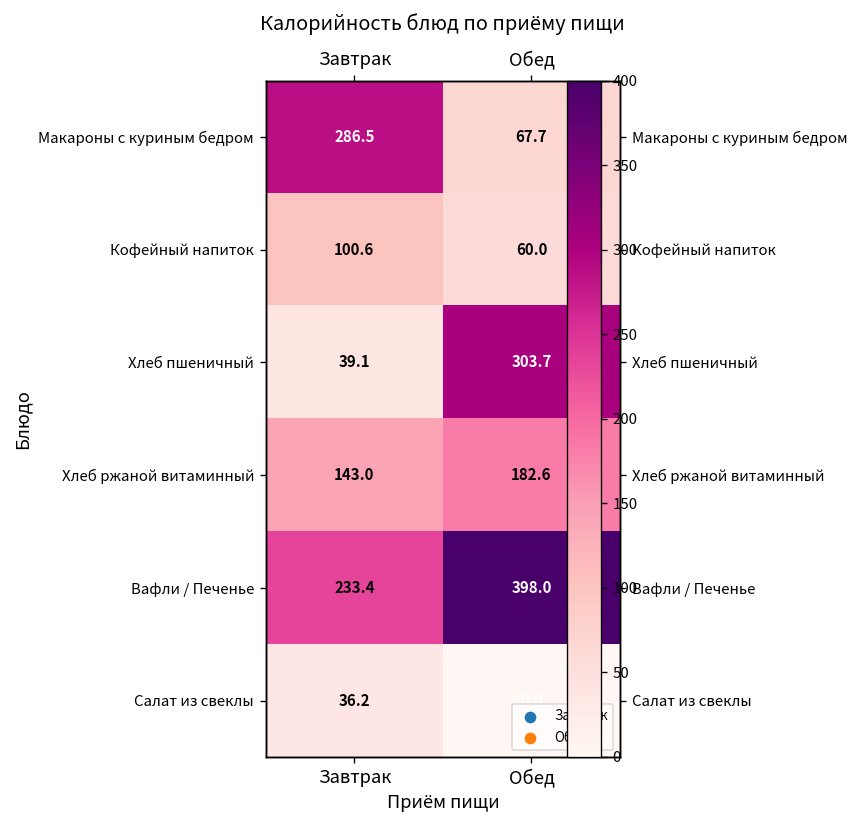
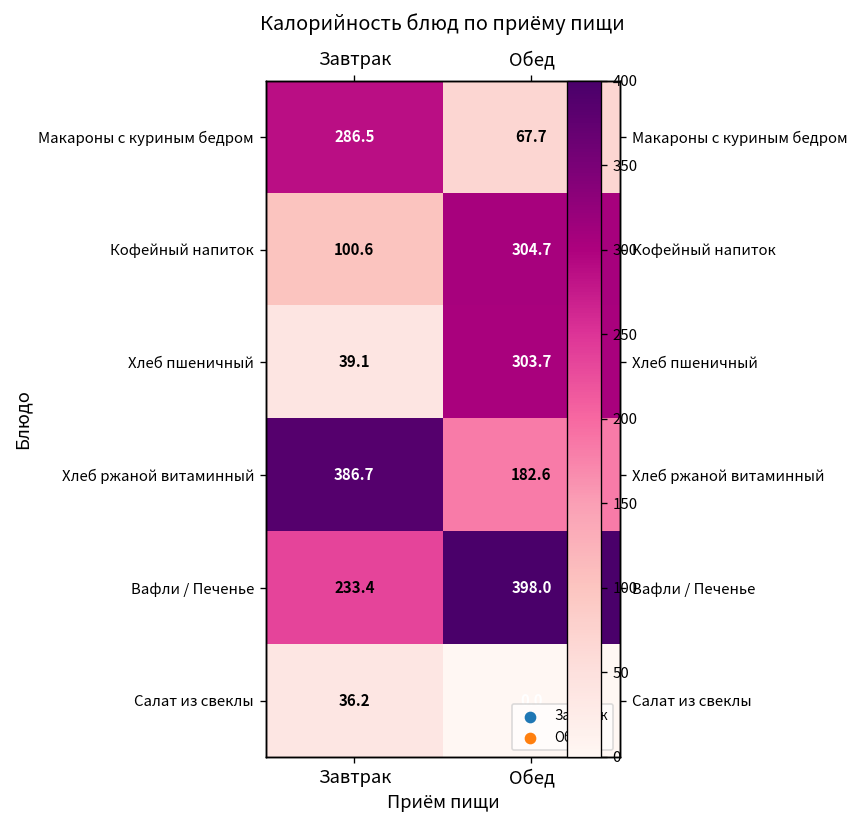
  {
    "Макароны с куриным бедром": {
      "Завтрак": 286.5,
      "Обед": 67.7
    },
    "Кофейный напиток": {
      "Завтрак": 100.6,
-     "Обед": 60.0
+     "Обед": 304.7
    },
    "Хлеб пшеничный": {
      "Завтрак": 39.1,
      "Обед": 303.7
    },
    "Хлеб ржаной витаминный": {
-     "Завтрак": 143.0,
+     "Завтрак": 386.7,
      "Обед": 182.6
    },
    "Вафли / Печенье": {
      "Завтрак": 233.4,
      "Обед": 398.0
    },
    "Салат из свеклы": {
      "Завтрак": 36.2
    }
  }
